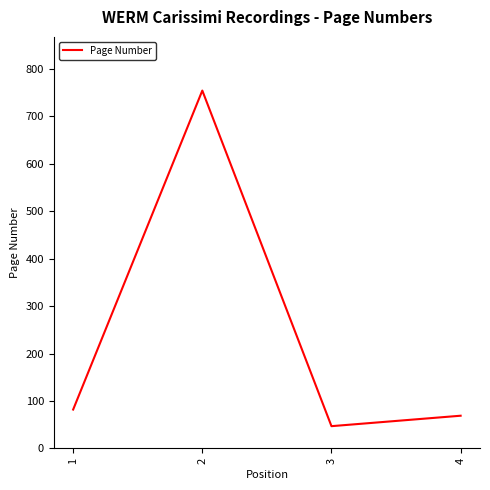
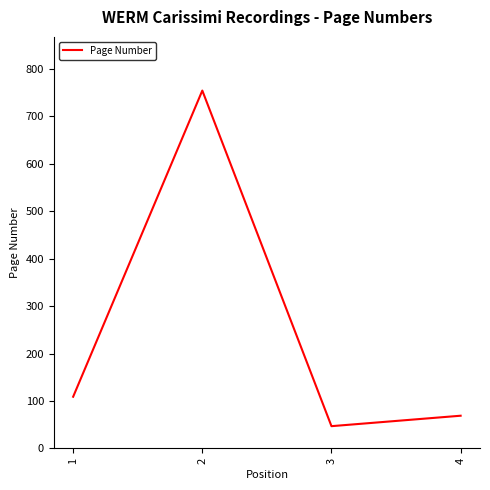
  {
-   "1": 80,
+   "1": 110,
    "2": 750,
    "3": 50,
    "4": 70
  }
